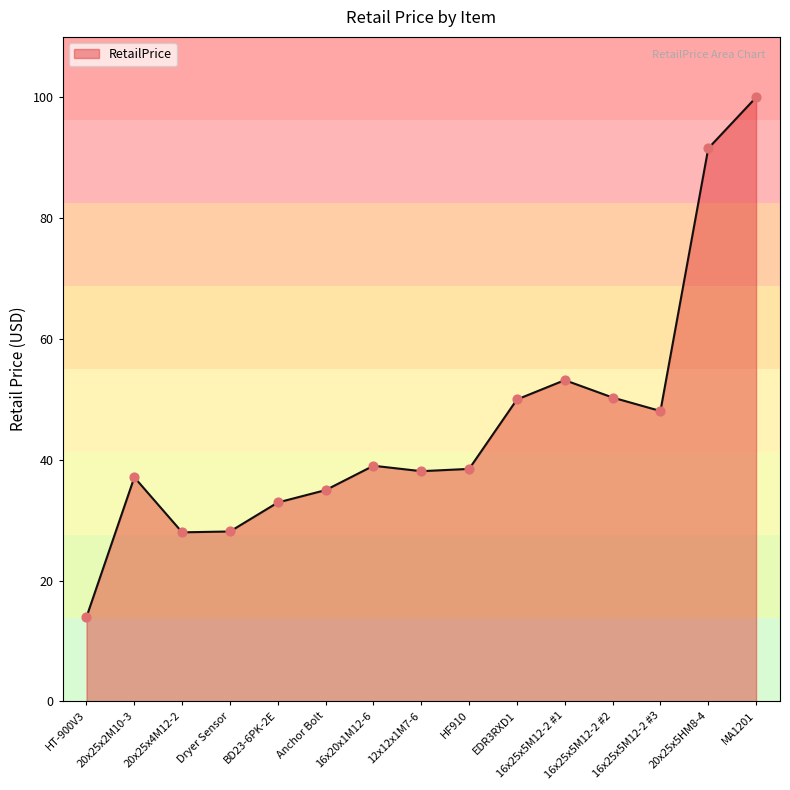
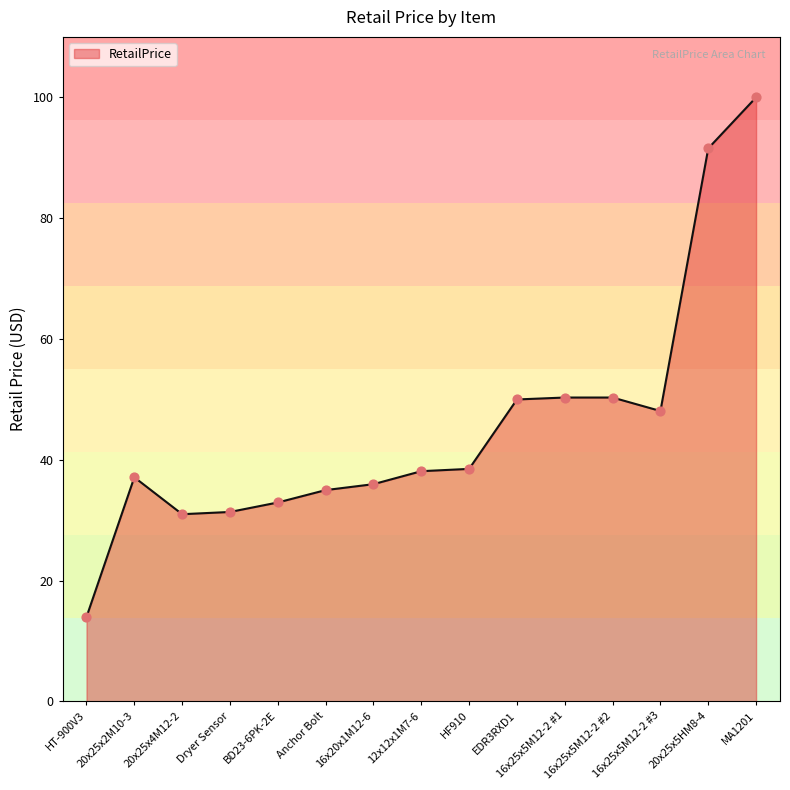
  {
    "HT-900V3": 14,
    "20x25x2M10-3": 37,
-   "20x25x4M12-2": 28,
-   "Dryer Sensor": 28,
+   "20x25x4M12-2": 31,
+   "Dryer Sensor": 31,
    "BD23-6PK-2E": 33,
    "Anchor Bolt": 35,
-   "16x20x1M12-6": 39,
+   "16x20x1M12-6": 36,
    "12x12x1M7-6": 38,
    "HF910": 39,
    "EDR3RXD1": 50,
-   "16x25x5M12-2 #1": 53,
+   "16x25x5M12-2 #1": 50,
    "16x25x5M12-2 #2": 50,
    "16x25x5M12-2 #3": 48,
    "20x25x5HM8-4": 92,
    "MA1201": 100
  }
